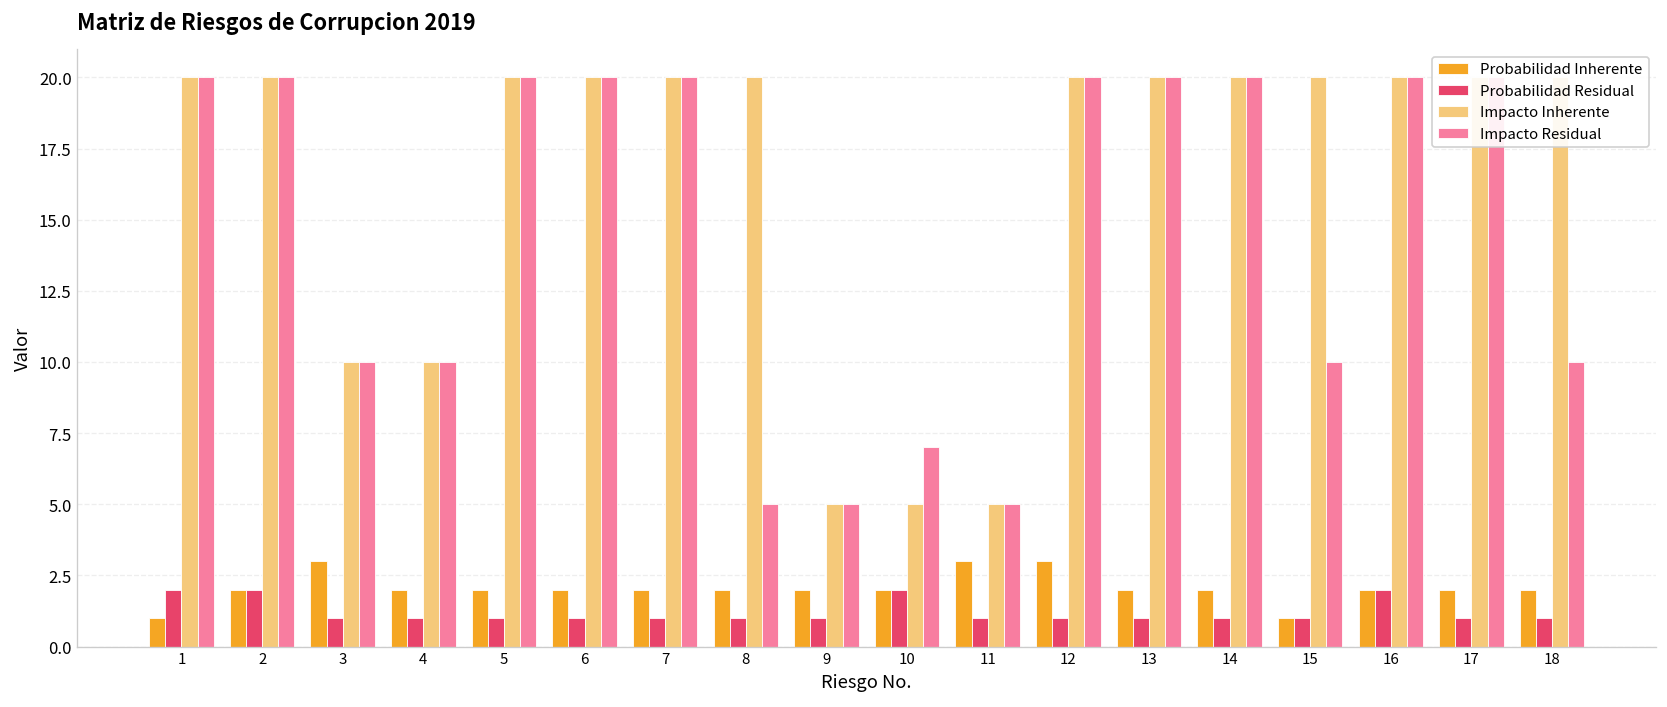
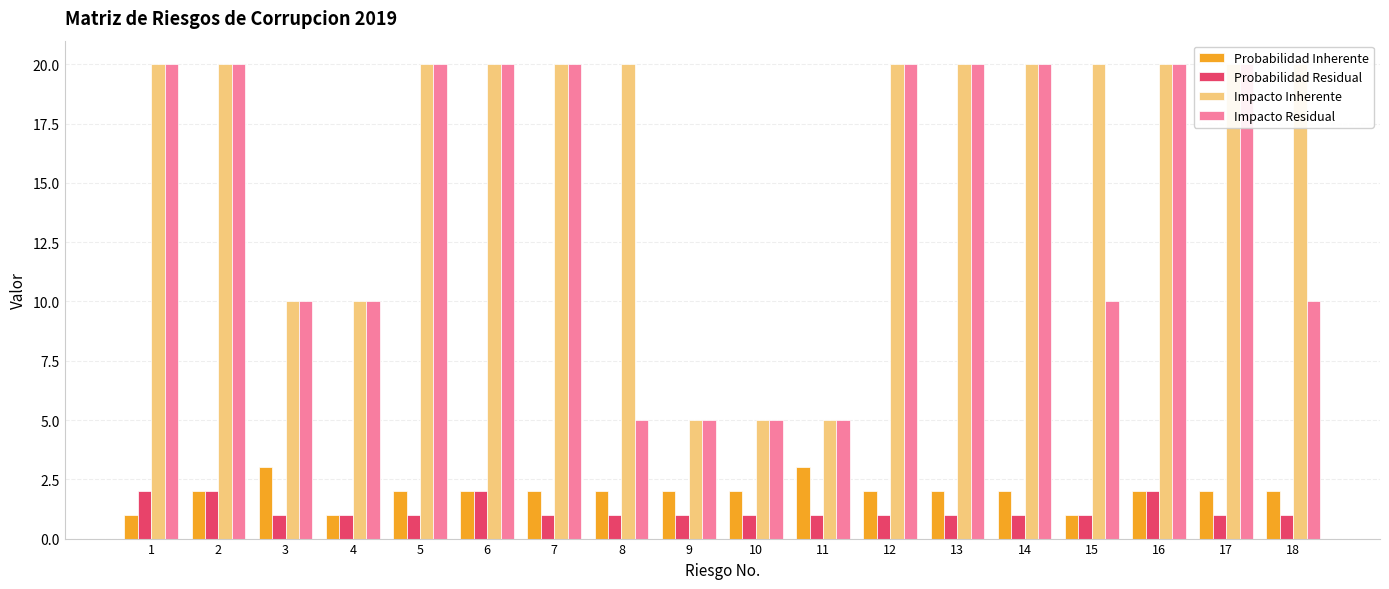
  {
    "Probabilidad Inherente": {
      "1": 1,
      "2": 2,
      "3": 3,
-     "4": 2,
+     "4": 1,
      "5": 2,
      "6": 2,
      "7": 2,
      "8": 2,
      "9": 2,
      "10": 2,
      "11": 3,
-     "12": 3,
+     "12": 2,
      "13": 2,
      "14": 2,
      "15": 1,
      "16": 2,
      "17": 2,
      "18": 2
    },
    "Probabilidad Residual": {
      "1": 2,
      "2": 2,
      "3": 1,
      "4": 1,
      "5": 1,
-     "6": 1,
+     "6": 2,
      "7": 1,
      "8": 1,
      "9": 1,
-     "10": 2,
+     "10": 1,
      "11": 1,
      "12": 1,
      "13": 1,
      "14": 1,
      "15": 1,
      "16": 2,
      "17": 1,
      "18": 1
    },
    "Impacto Inherente": {
      "1": 20,
      "2": 20,
      "3": 10,
      "4": 10,
      "5": 20,
      "6": 20,
      "7": 20,
      "8": 20,
      "9": 5,
      "10": 5,
      "11": 5,
      "12": 20,
      "13": 20,
      "14": 20,
      "15": 20,
      "16": 20
    },
    "Impacto Residual": {
      "1": 20,
      "2": 20,
      "3": 10,
      "4": 10,
      "5": 20,
      "6": 20,
      "7": 20,
      "8": 5,
      "9": 5,
-     "10": 7,
+     "10": 5,
      "11": 5,
      "12": 20,
      "13": 20,
      "14": 20,
      "15": 10,
      "16": 20,
      "18": 10
    }
  }
